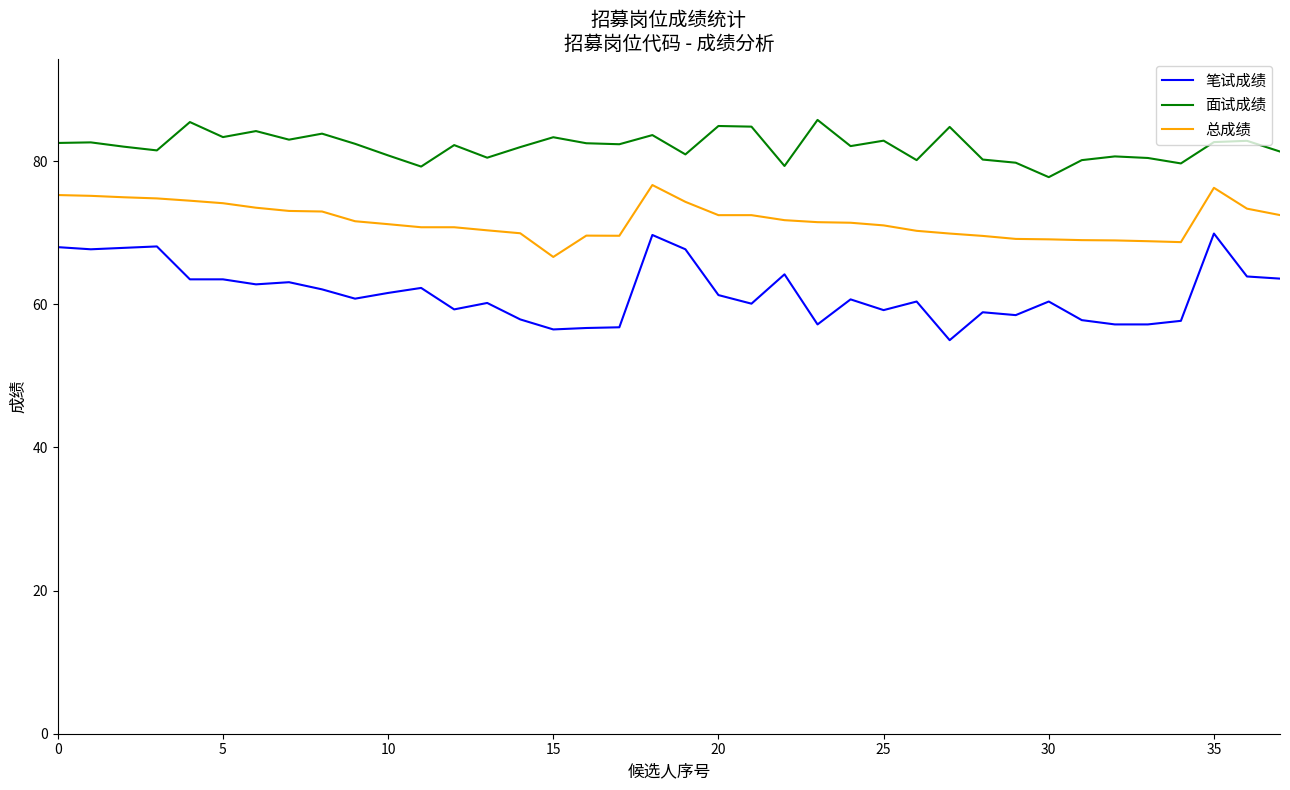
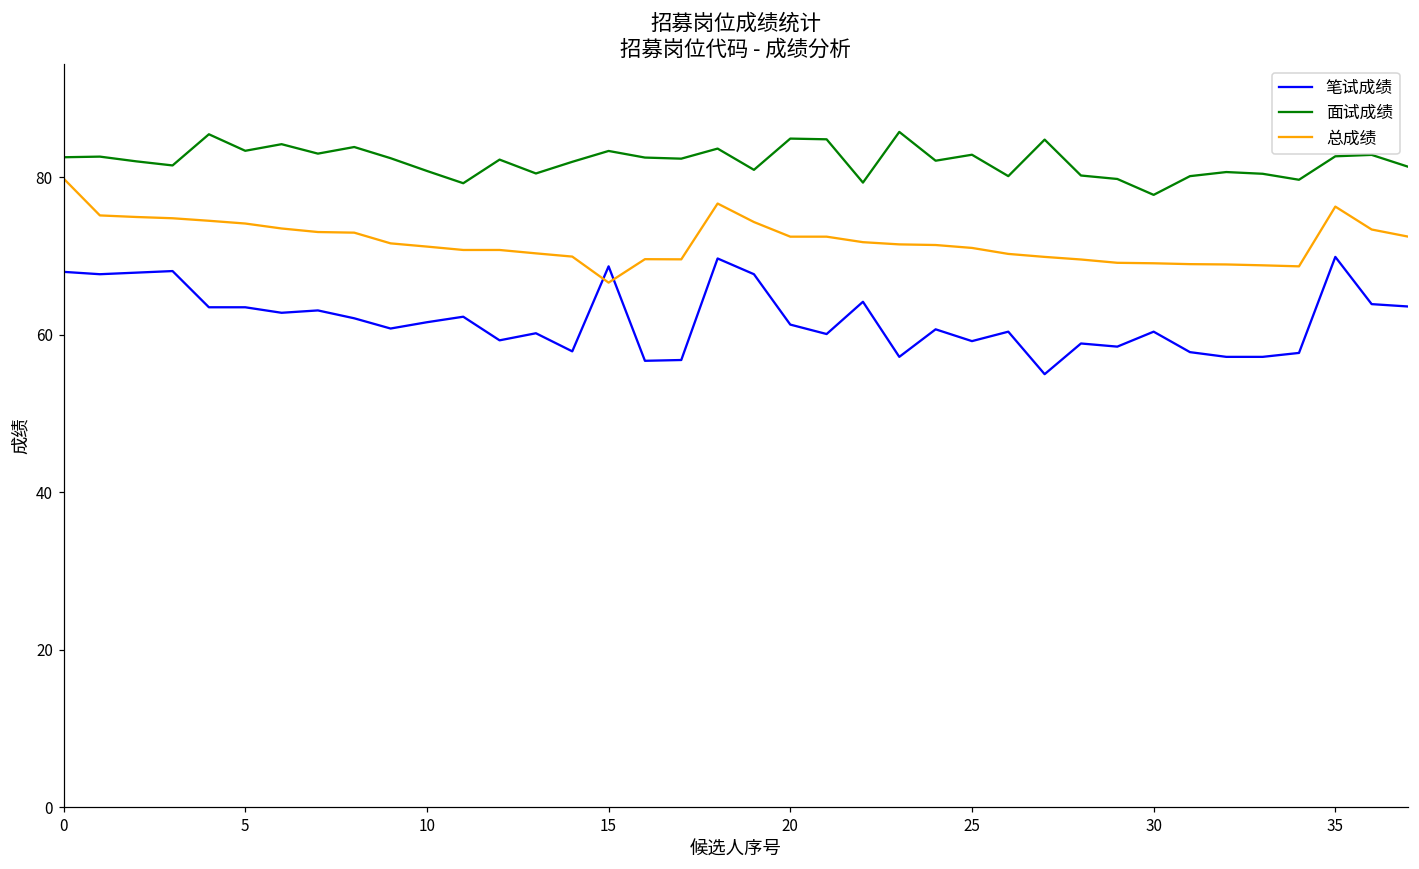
  {
    "笔试成绩": {
      "0": 68,
      "5": 64,
      "10": 62,
-     "15": 57,
+     "15": 69,
      "20": 61,
      "25": 59,
      "30": 60,
      "35": 70
    },
    "面试成绩": {
      "0": 83,
      "5": 83,
      "10": 81,
      "15": 83,
      "20": 85,
      "25": 83,
      "30": 78
    },
    "总成绩": {
-     "0": 75,
+     "0": 80,
      "5": 74,
      "10": 71,
      "15": 67,
      "20": 72,
      "25": 71,
      "30": 69,
      "35": 76
    }
  }
